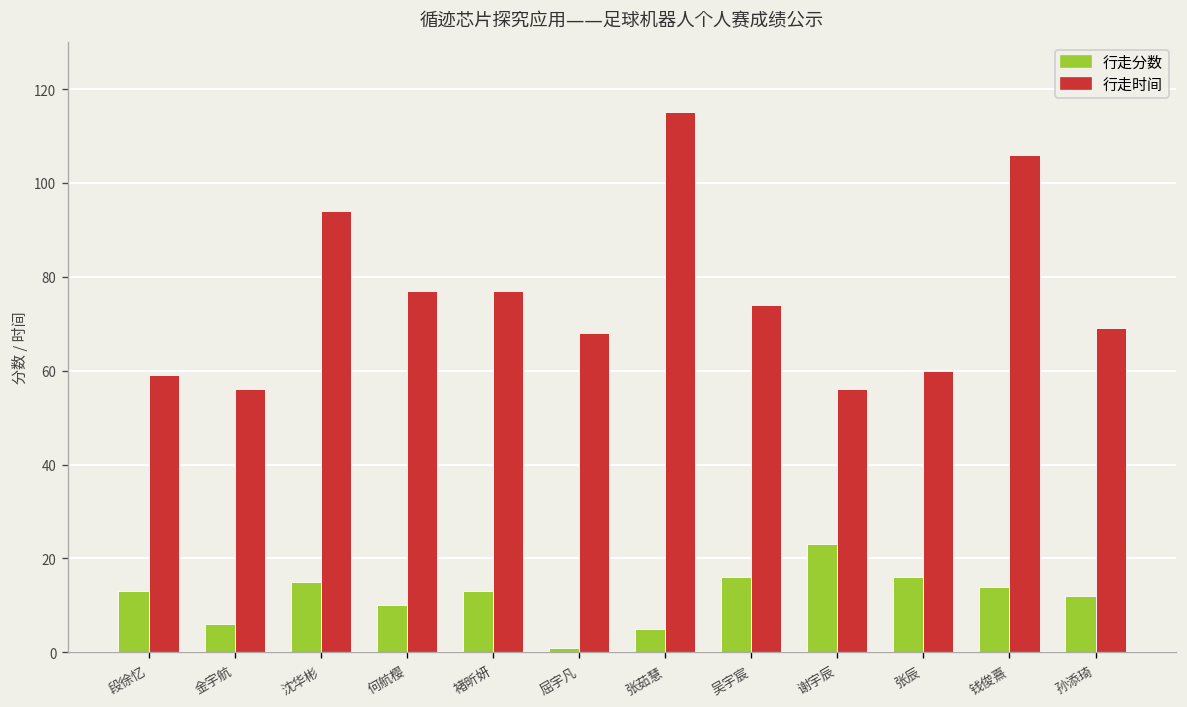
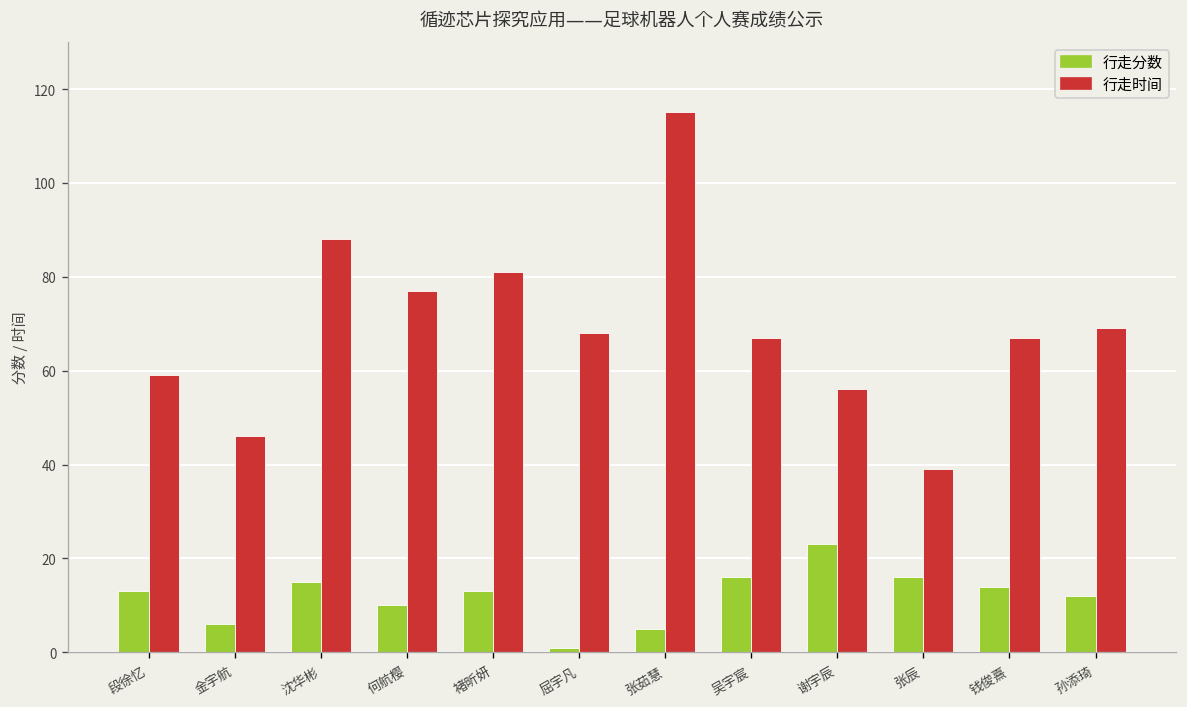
  {
    "行走分数": {
      "段徐忆": 13,
      "金宇航": 6,
      "沈华彬": 15,
      "何航樱": 10,
      "褚昕妍": 13,
      "屈宇凡": 1,
      "张茹慧": 5,
      "吴宇宸": 16,
      "谢宇辰": 23,
      "张辰": 16,
      "钱俊熹": 14,
      "孙添琦": 12
    },
    "行走时间": {
      "段徐忆": 59,
-     "金宇航": 56,
-     "沈华彬": 94,
+     "金宇航": 46,
+     "沈华彬": 88,
      "何航樱": 77,
-     "褚昕妍": 77,
+     "褚昕妍": 81,
      "屈宇凡": 68,
      "张茹慧": 115,
-     "吴宇宸": 74,
+     "吴宇宸": 67,
      "谢宇辰": 56,
-     "张辰": 60,
-     "钱俊熹": 106,
+     "张辰": 39,
+     "钱俊熹": 67,
      "孙添琦": 69
    }
  }
